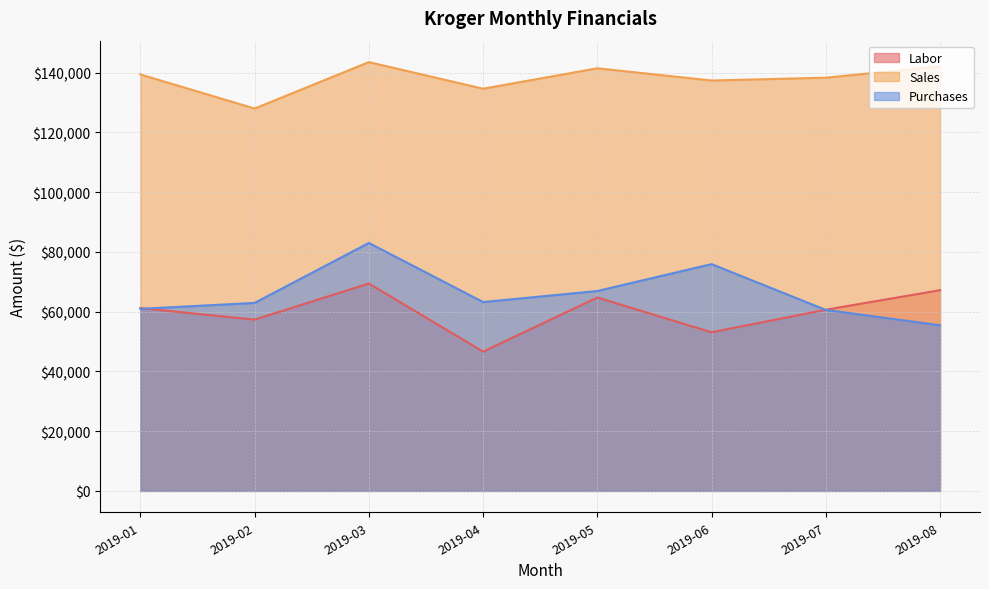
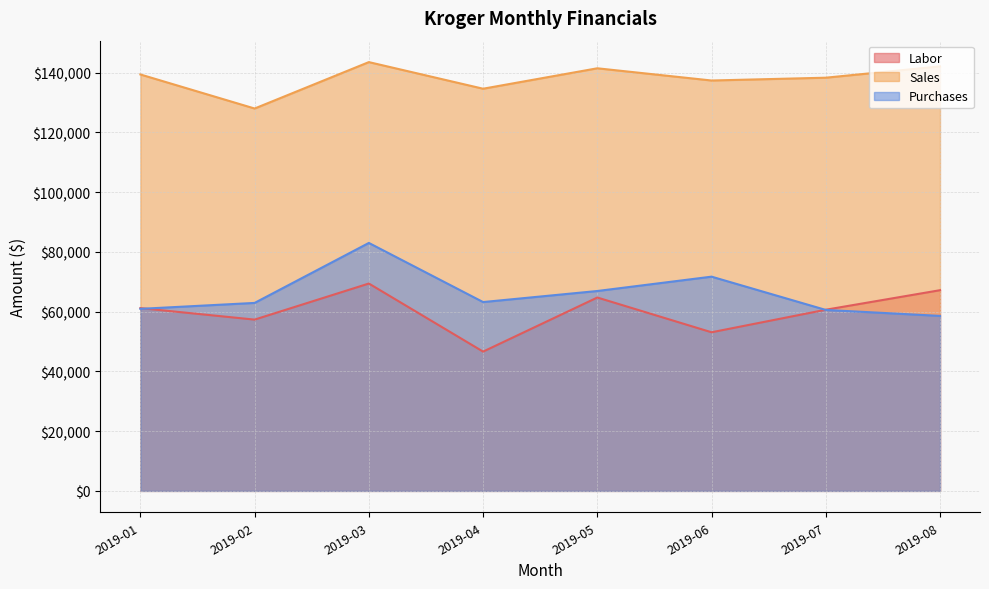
  {
    "Purchases": {
      "2019-02": "$63,000",
      "2019-03": "$83,000",
      "2019-04": "$63,000",
      "2019-05": "$67,000",
-     "2019-06": "$76,000",
-     "2019-08": "$55,000"
+     "2019-06": "$72,000",
+     "2019-08": "$59,000"
    }
  }
